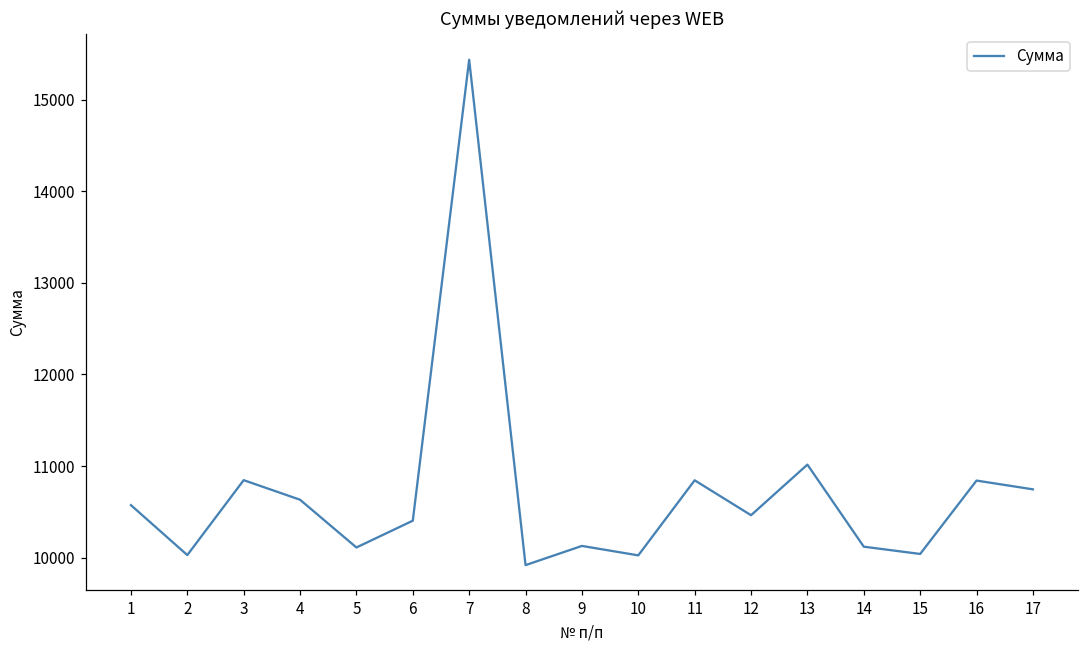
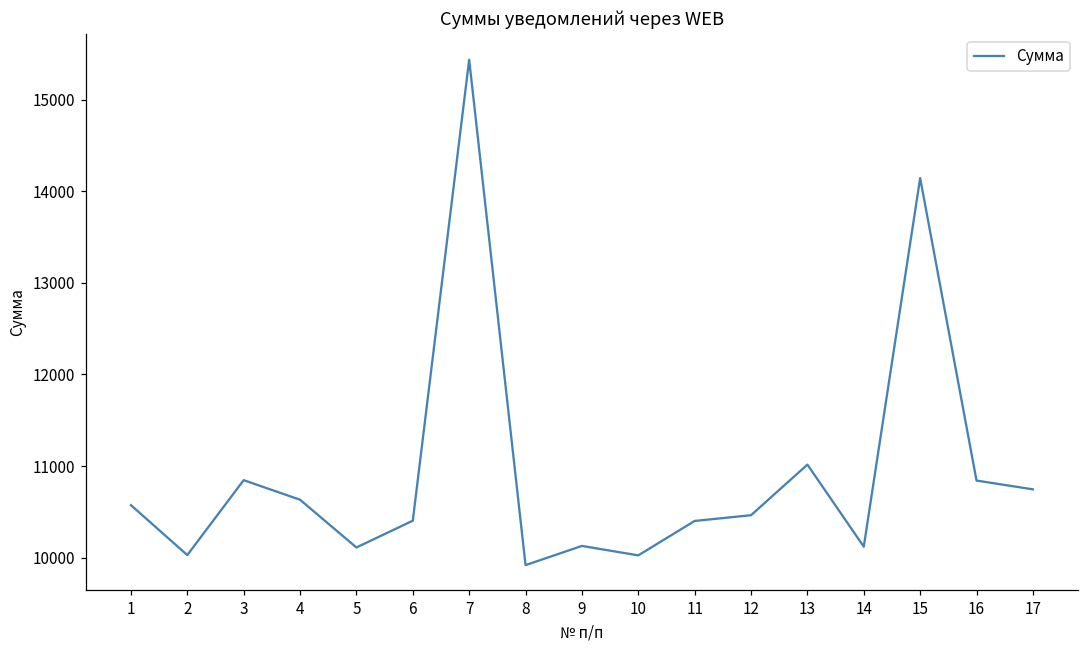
  {
    "1": 10600,
    "2": 10000,
    "3": 10800,
    "4": 10600,
    "5": 10100,
    "6": 10400,
    "7": 15400,
    "8": 9900,
    "9": 10100,
    "10": 10000,
-   "11": 10800,
+   "11": 10400,
    "12": 10500,
    "13": 11000,
    "14": 10100,
-   "15": 10000,
+   "15": 14100,
    "16": 10800,
    "17": 10700
  }
